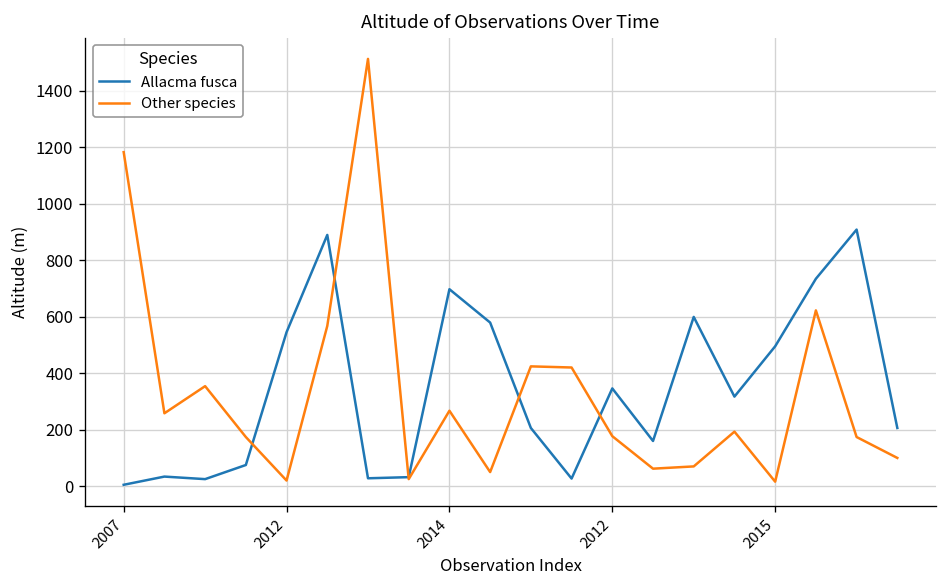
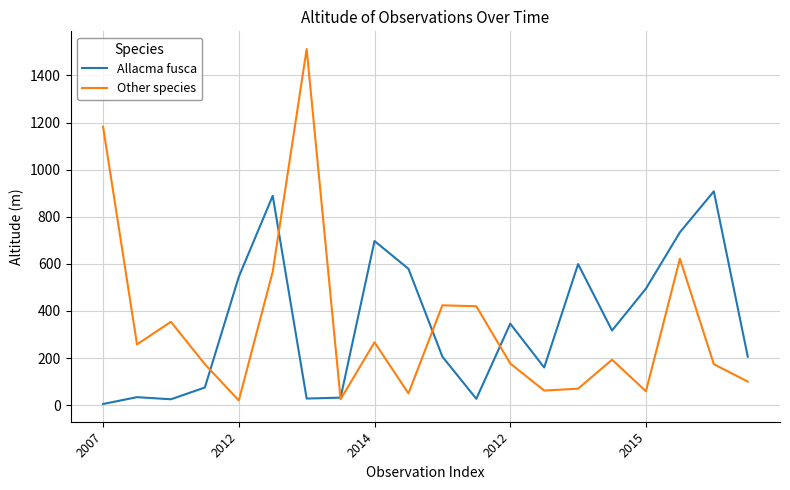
  {
    "Allacma fusca": {
      "2007": 10,
      "2015": 500
    },
    "Other species": {
      "2007": 1180,
-     "2015": 20
+     "2015": 60
    }
  }
